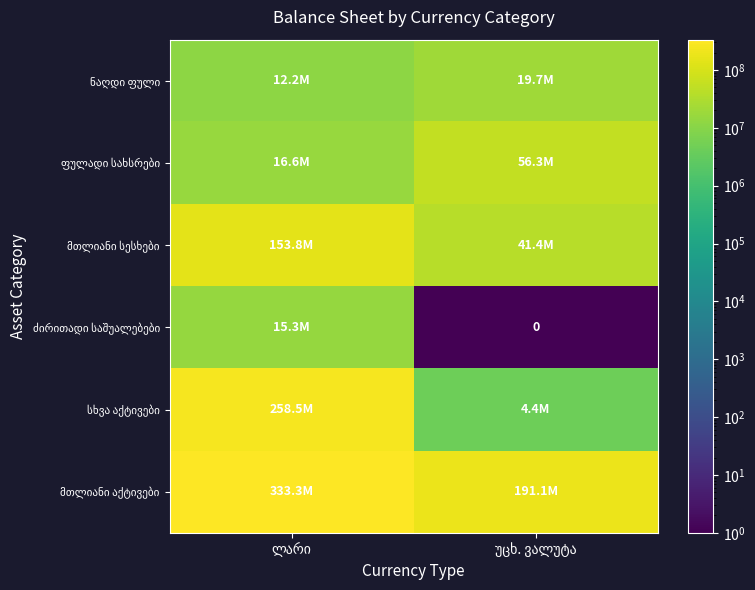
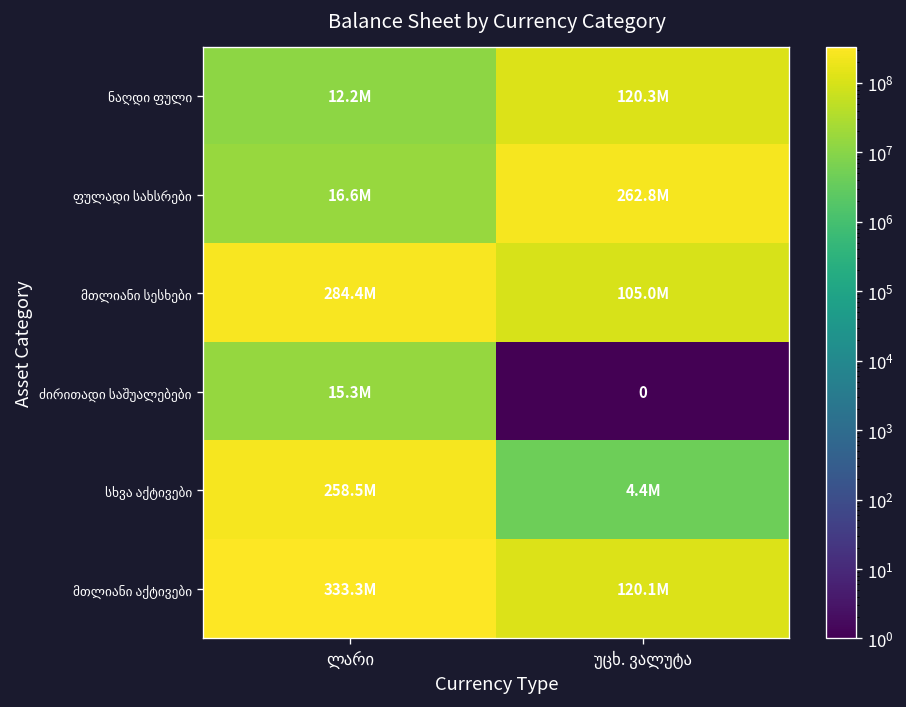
  {
    "ნაღდი ფული": {
      "ლარი": "12.2M",
-     "უცხ. ვალუტა": "19.7M"
+     "უცხ. ვალუტა": "120.3M"
    },
    "ფულადი სახსრები": {
      "ლარი": "16.6M",
-     "უცხ. ვალუტა": "56.3M"
+     "უცხ. ვალუტა": "262.8M"
    },
    "მთლიანი სესხები": {
-     "ლარი": "153.8M",
-     "უცხ. ვალუტა": "41.4M"
+     "ლარი": "284.4M",
+     "უცხ. ვალუტა": "105.0M"
    },
    "ძირითადი საშუალებები": {
      "ლარი": "15.3M",
      "უცხ. ვალუტა": "0"
    },
    "სხვა აქტივები": {
      "ლარი": "258.5M",
      "უცხ. ვალუტა": "4.4M"
    },
    "მთლიანი აქტივები": {
      "ლარი": "333.3M",
-     "უცხ. ვალუტა": "191.1M"
+     "უცხ. ვალუტა": "120.1M"
    }
  }
